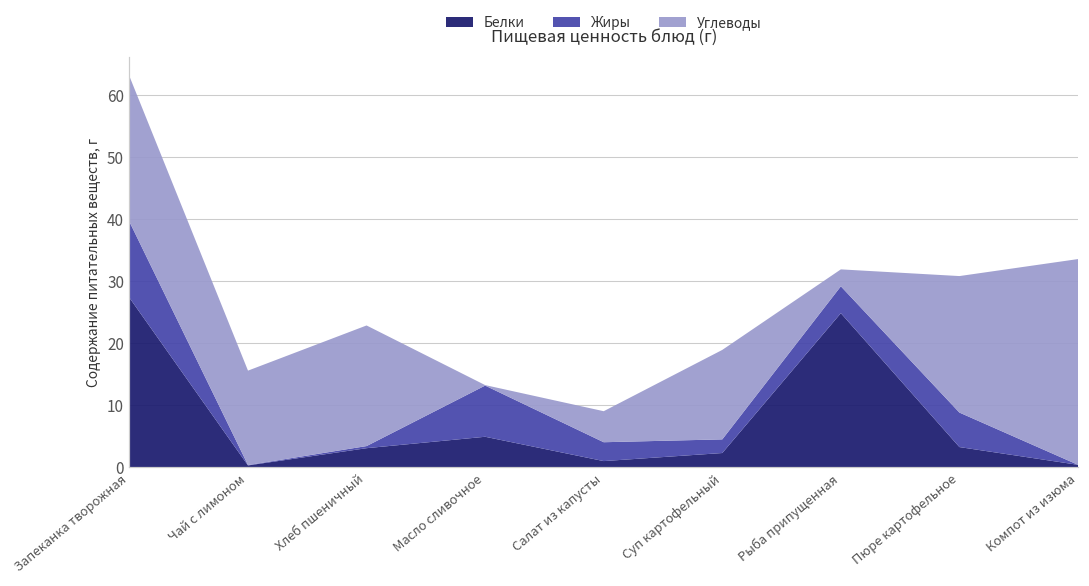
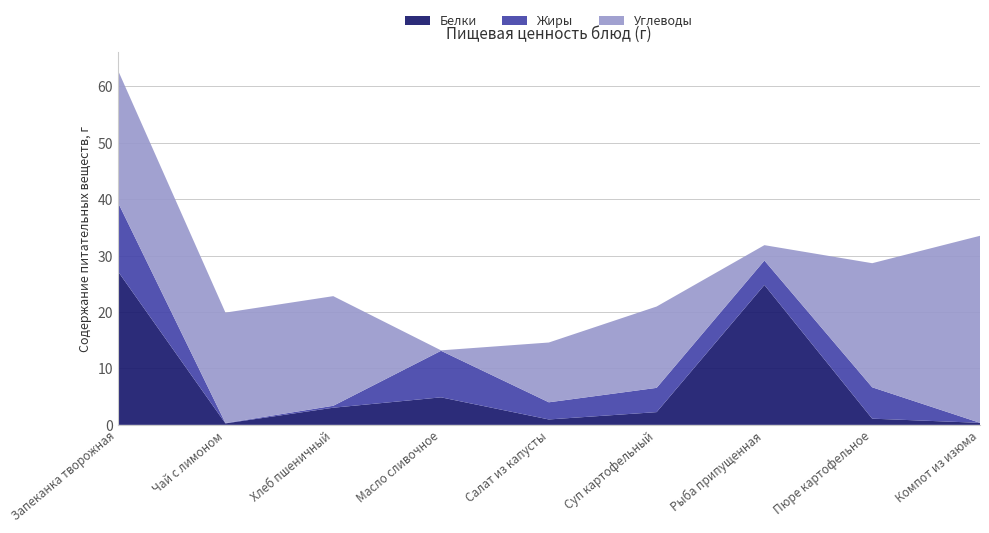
  {
    "Белки": {
      "Запеканка творожная": 27,
      "Масло сливочное": 5,
      "Салат из капусты": 1,
      "Суп картофельный": 2,
      "Рыба припущенная": 25,
-     "Пюре картофельное": 3
+     "Пюре картофельное": 1
    },
    "Жиры": {
      "Запеканка творожная": 12,
      "Салат из капусты": 3,
-     "Суп картофельный": 2,
+     "Суп картофельный": 4,
      "Рыба припущенная": 4,
      "Пюре картофельное": 6
    },
    "Углеводы": {
      "Запеканка творожная": 23,
-     "Чай с лимоном": 15,
+     "Чай с лимоном": 20,
      "Хлеб пшеничный": 19,
-     "Салат из капусты": 5,
+     "Салат из капусты": 11,
      "Суп картофельный": 14,
      "Рыба припущенная": 3,
      "Пюре картофельное": 22,
      "Компот из изюма": 33
    }
  }
